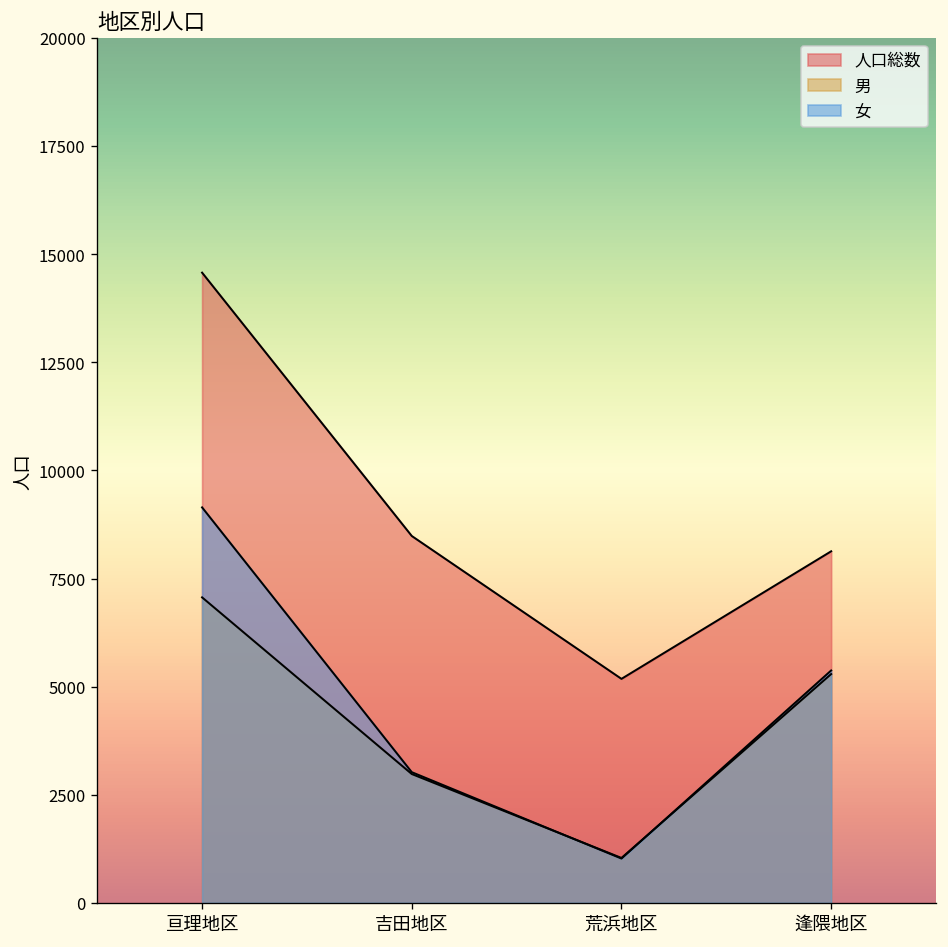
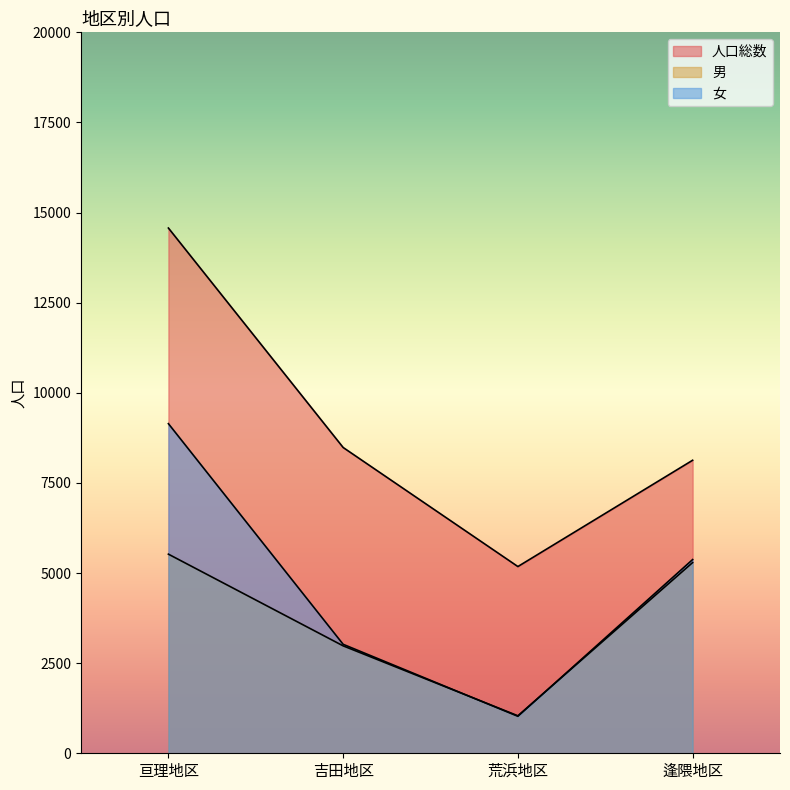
  {
    "人口総数": {
      "亘理地区": 14600,
      "吉田地区": 8500,
      "荒浜地区": 5200,
      "逢隈地区": 8100
    },
    "男": {
-     "亘理地区": 7100,
+     "亘理地区": 5500,
      "逢隈地区": 5300
    },
    "女": {
      "亘理地区": 9100,
      "逢隈地区": 5400
    }
  }
